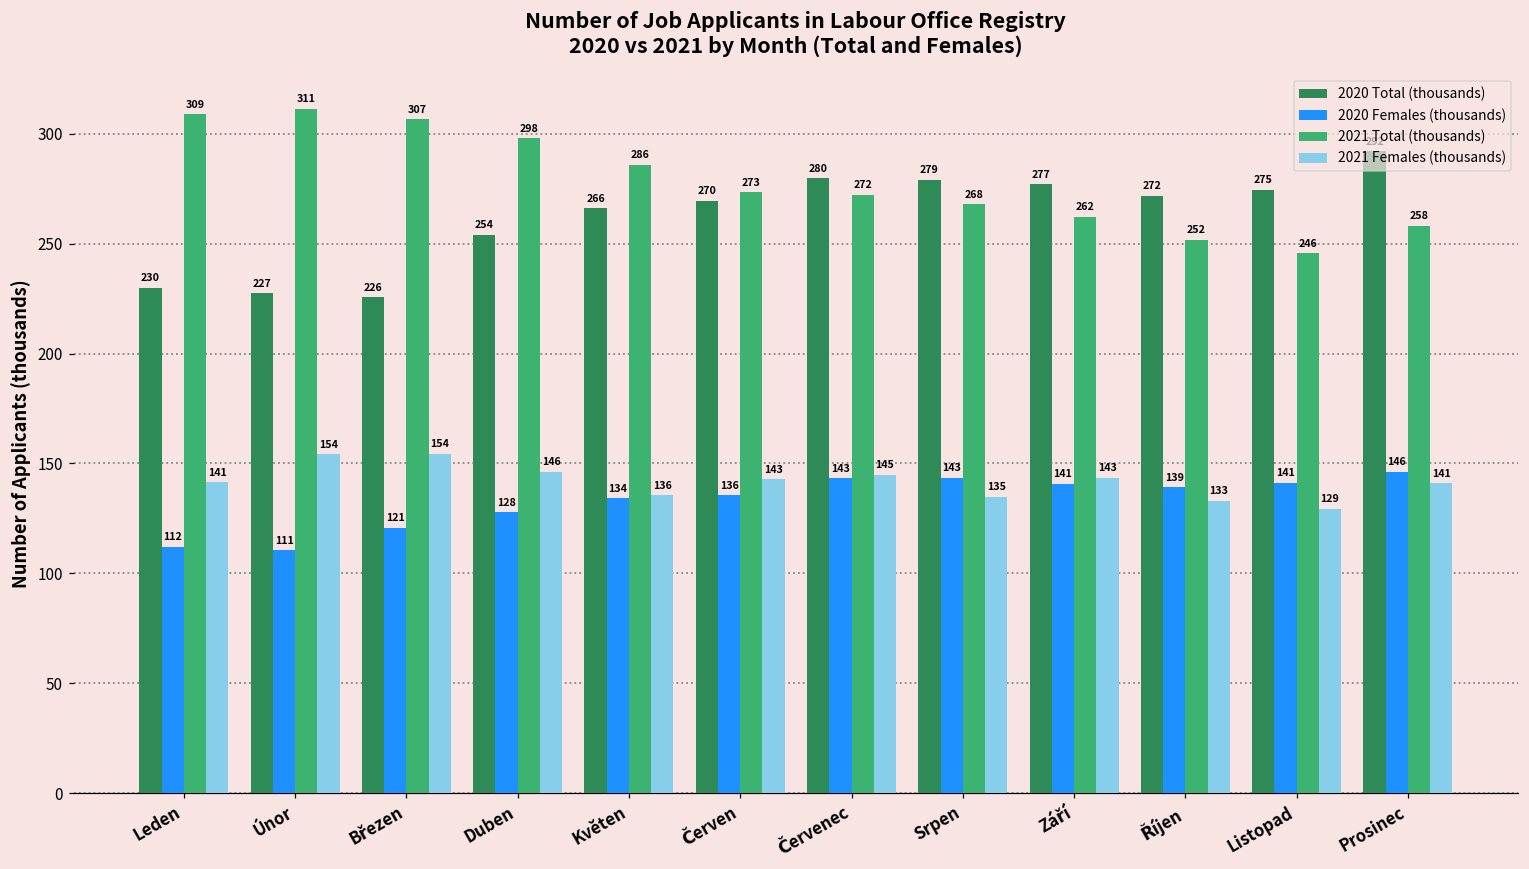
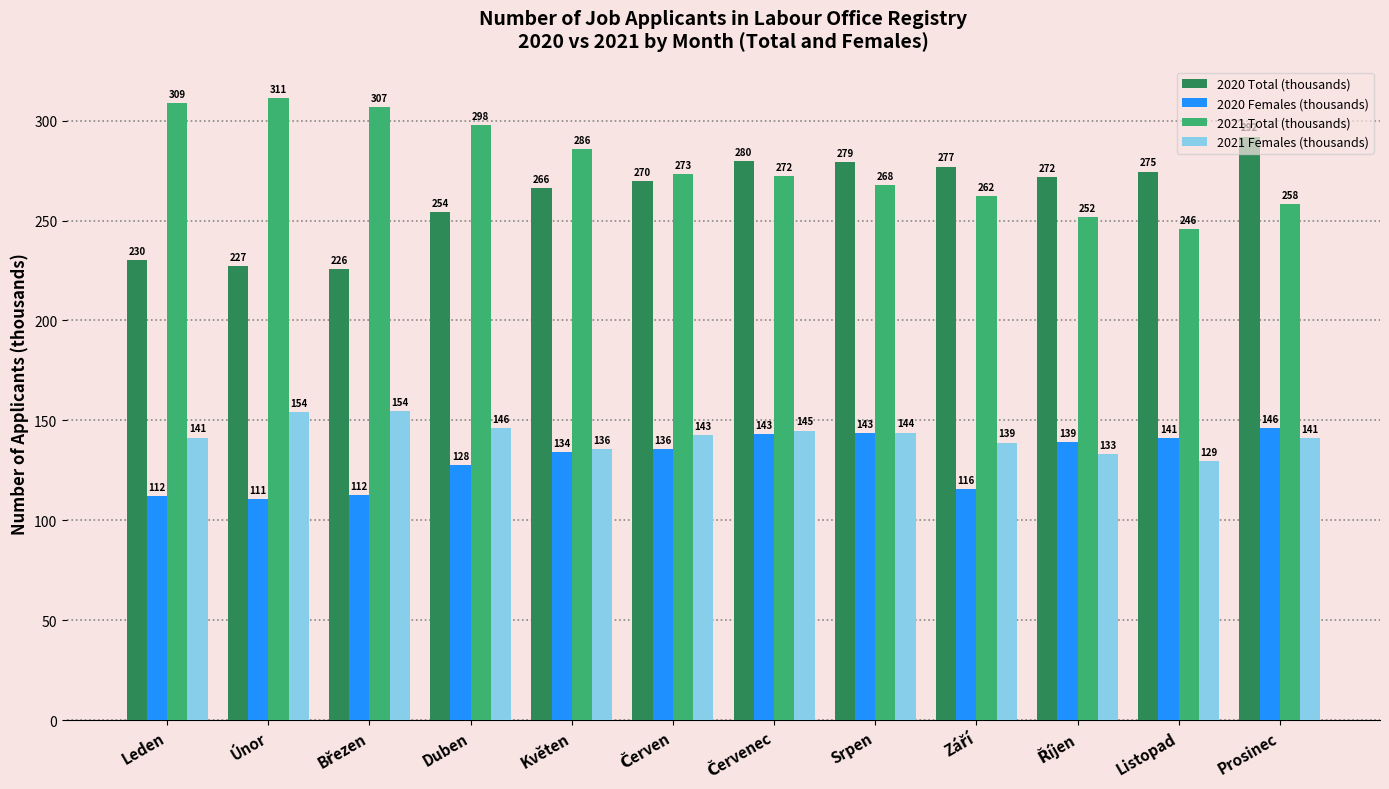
  {
    "2020 Females (thousands)": {
      "Leden": 112,
      "Únor": 111,
-     "Březen": 121,
+     "Březen": 112,
      "Duben": 128,
      "Květen": 134,
      "Červen": 136,
      "Červenec": 143,
      "Srpen": 143,
-     "Září": 141,
+     "Září": 116,
      "Říjen": 139,
      "Listopad": 141,
      "Prosinec": 146
    },
    "2021 Females (thousands)": {
      "Leden": 141,
      "Únor": 154,
      "Březen": 154,
      "Duben": 146,
      "Květen": 136,
      "Červen": 143,
      "Červenec": 145,
-     "Srpen": 135,
-     "Září": 143,
+     "Srpen": 144,
+     "Září": 139,
      "Říjen": 133,
      "Listopad": 129,
      "Prosinec": 141
    }
  }
